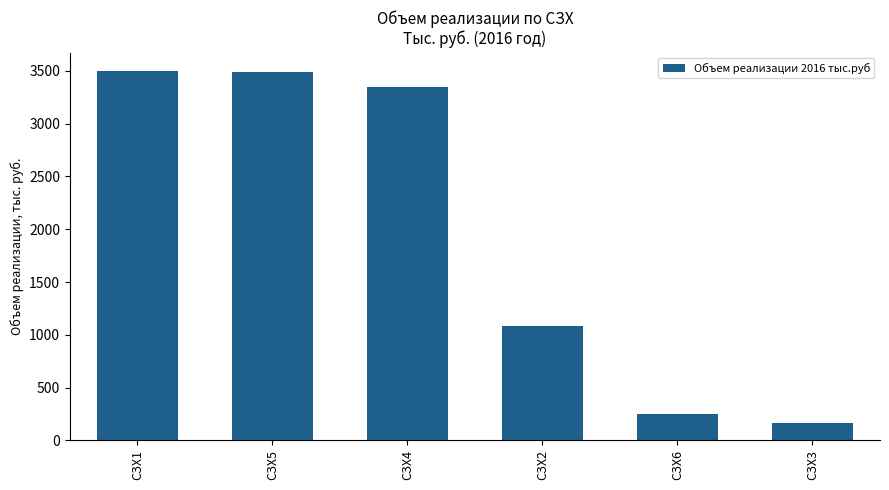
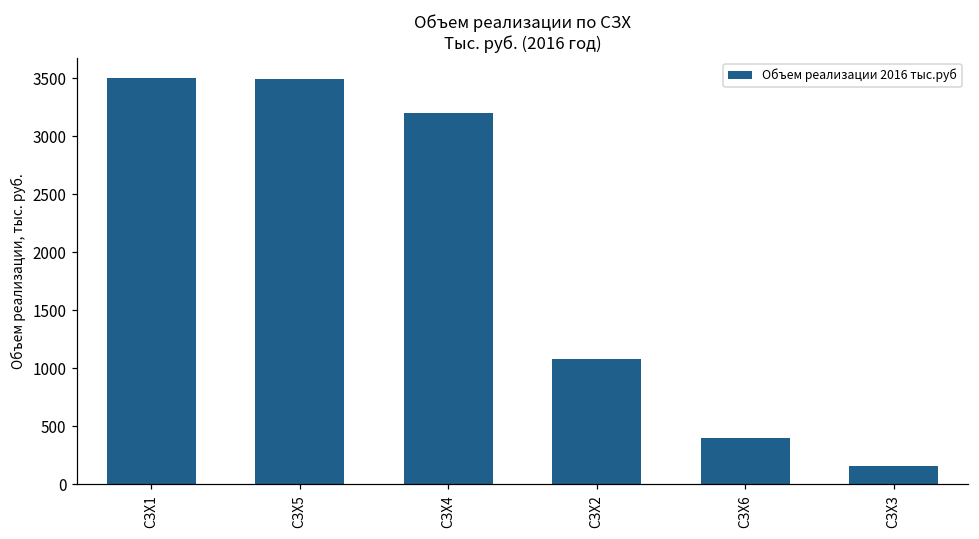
  {
    "СЗХ1": 3500,
    "СЗХ5": 3490,
-   "СЗХ4": 3350,
+   "СЗХ4": 3200,
    "СЗХ2": 1080,
-   "СЗХ6": 250,
+   "СЗХ6": 400,
    "СЗХ3": 160
  }
